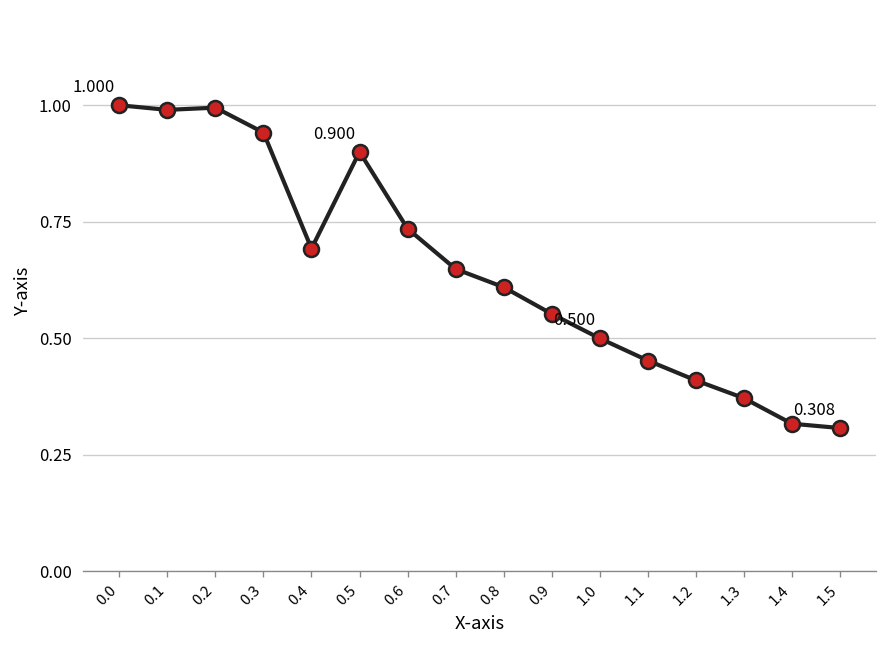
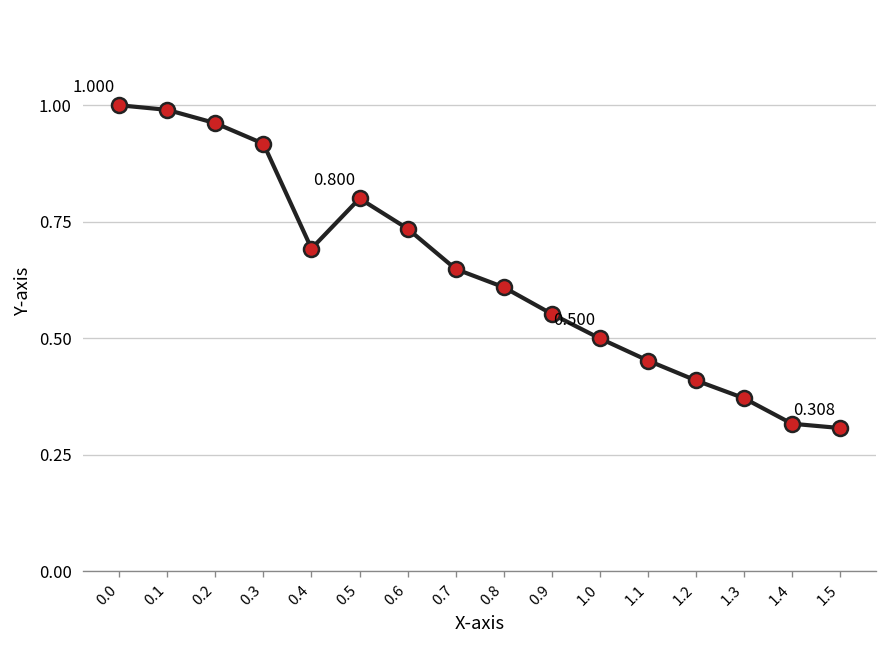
  {
    "0.0": 1.000,
-   "0.2": 0.99,
-   "0.3": 0.94,
-   "0.5": 0.900,
+   "0.2": 0.96,
+   "0.3": 0.92,
+   "0.5": 0.800,
    "1.5": 0.308
  }
